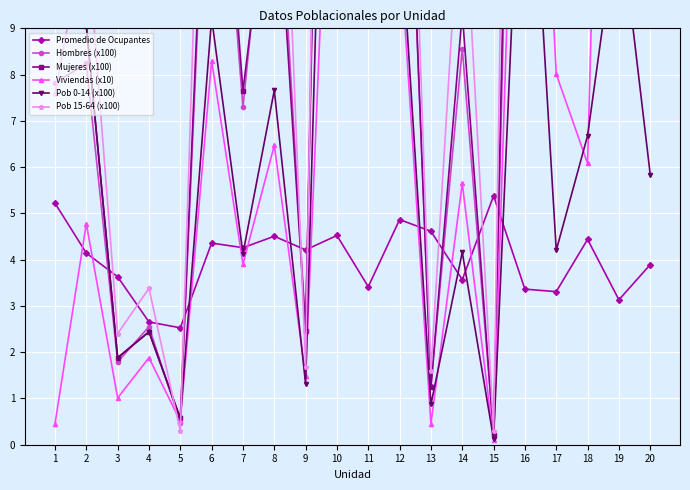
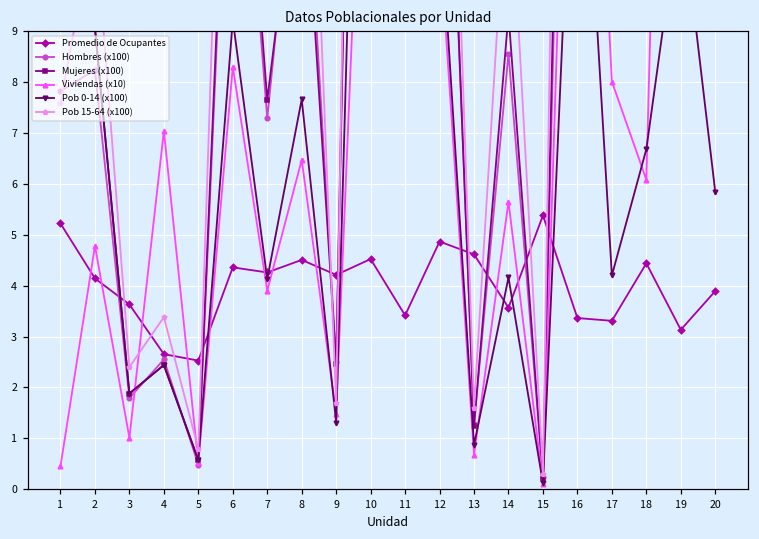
  {
    "Hombres (x100)": {
      "3": 1.8,
      "4": 2.6,
      "7": 7.3,
      "14": 8.6
    },
    "Viviendas (x10)": {
      "1": 0.5,
      "2": 4.8,
      "3": 1.0,
-     "4": 1.9,
+     "4": 7.0,
      "6": 8.3,
      "7": 3.9,
      "8": 6.5,
      "9": 1.5,
-     "13": 0.5,
+     "13": 0.7,
      "14": 5.7,
      "17": 8.0,
      "18": 6.1
    },
    "Pob 15-64 (x100)": {
      "3": 2.4,
      "4": 3.4,
-     "5": 0.3,
+     "5": 0.8,
      "9": 1.7,
      "13": 1.6,
      "15": 0.3
    }
  }
